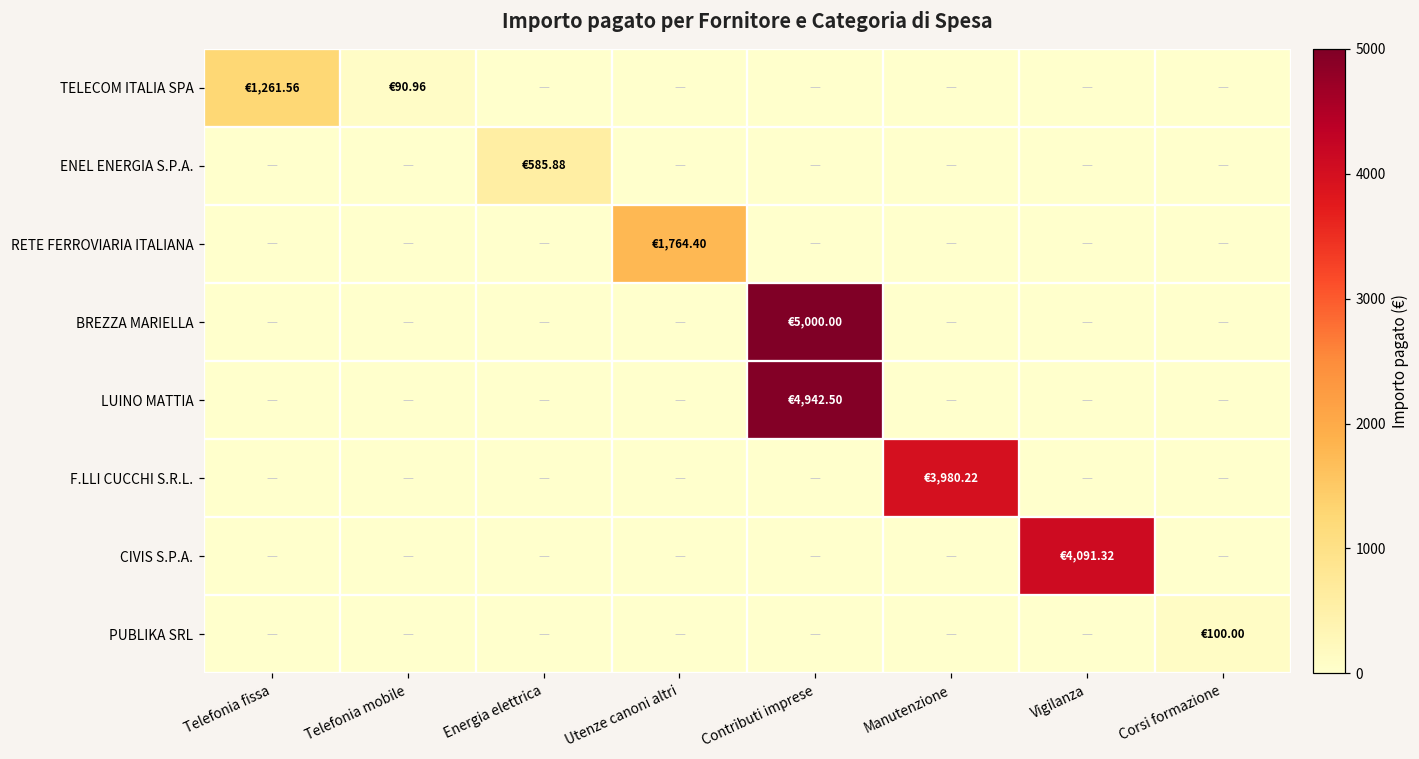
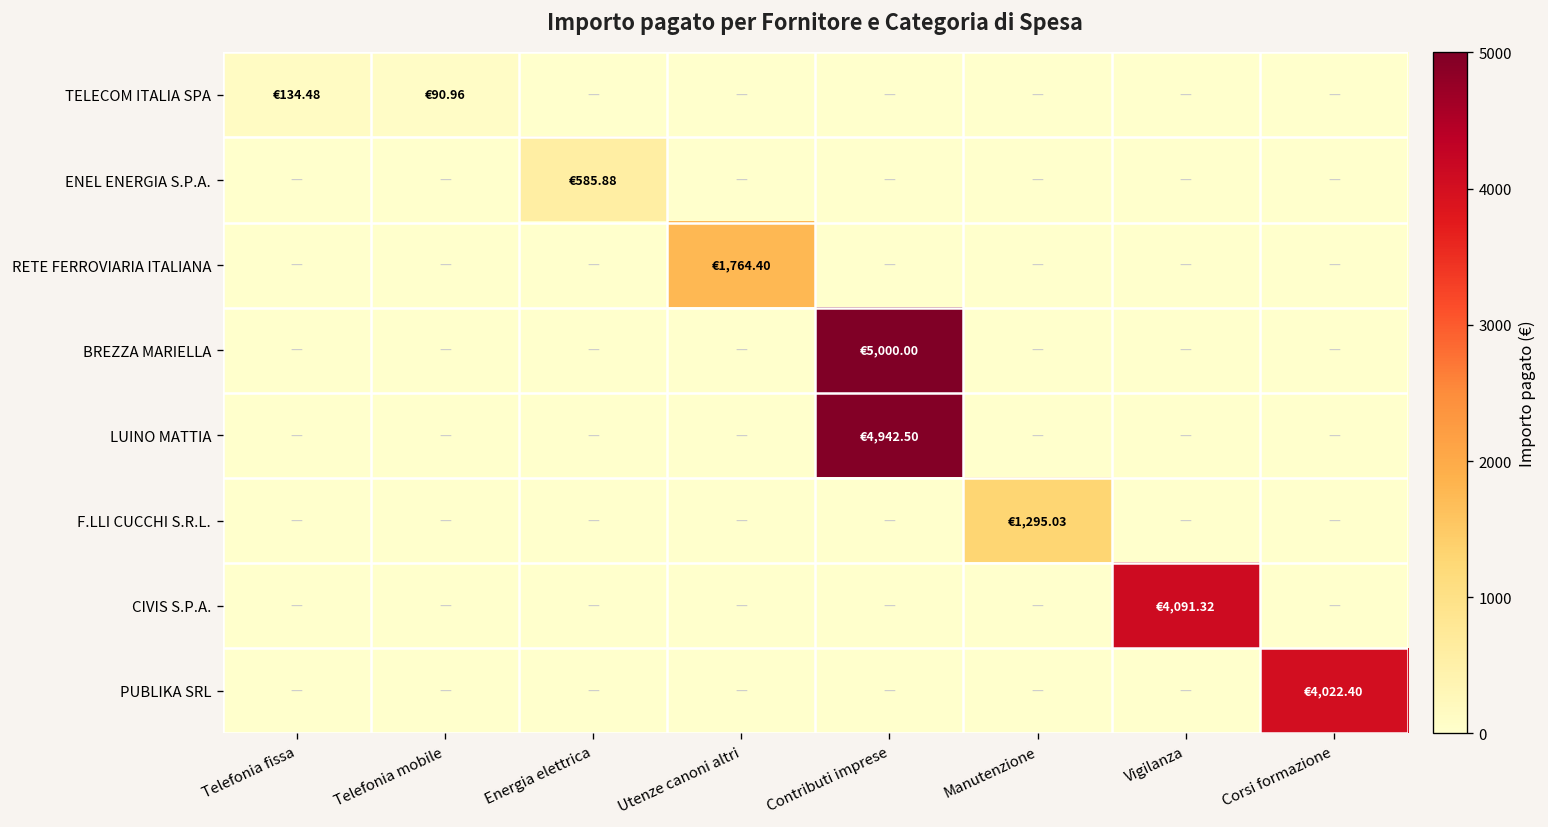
  {
    "TELECOM ITALIA SPA": {
-     "Telefonia fissa": "€1,261.56",
+     "Telefonia fissa": "€134.48",
      "Telefonia mobile": "€90.96"
    },
    "ENEL ENERGIA S.P.A.": {
      "Energia elettrica": "€585.88"
    },
    "RETE FERROVIARIA ITALIANA": {
      "Utenze canoni altri": "€1,764.40"
    },
    "BREZZA MARIELLA": {
      "Contributi imprese": "€5,000.00"
    },
    "LUINO MATTIA": {
      "Contributi imprese": "€4,942.50"
    },
    "F.LLI CUCCHI S.R.L.": {
-     "Manutenzione": "€3,980.22"
+     "Manutenzione": "€1,295.03"
    },
    "CIVIS S.P.A.": {
      "Vigilanza": "€4,091.32"
    },
    "PUBLIKA SRL": {
-     "Corsi formazione": "€100.00"
+     "Corsi formazione": "€4,022.40"
    }
  }
